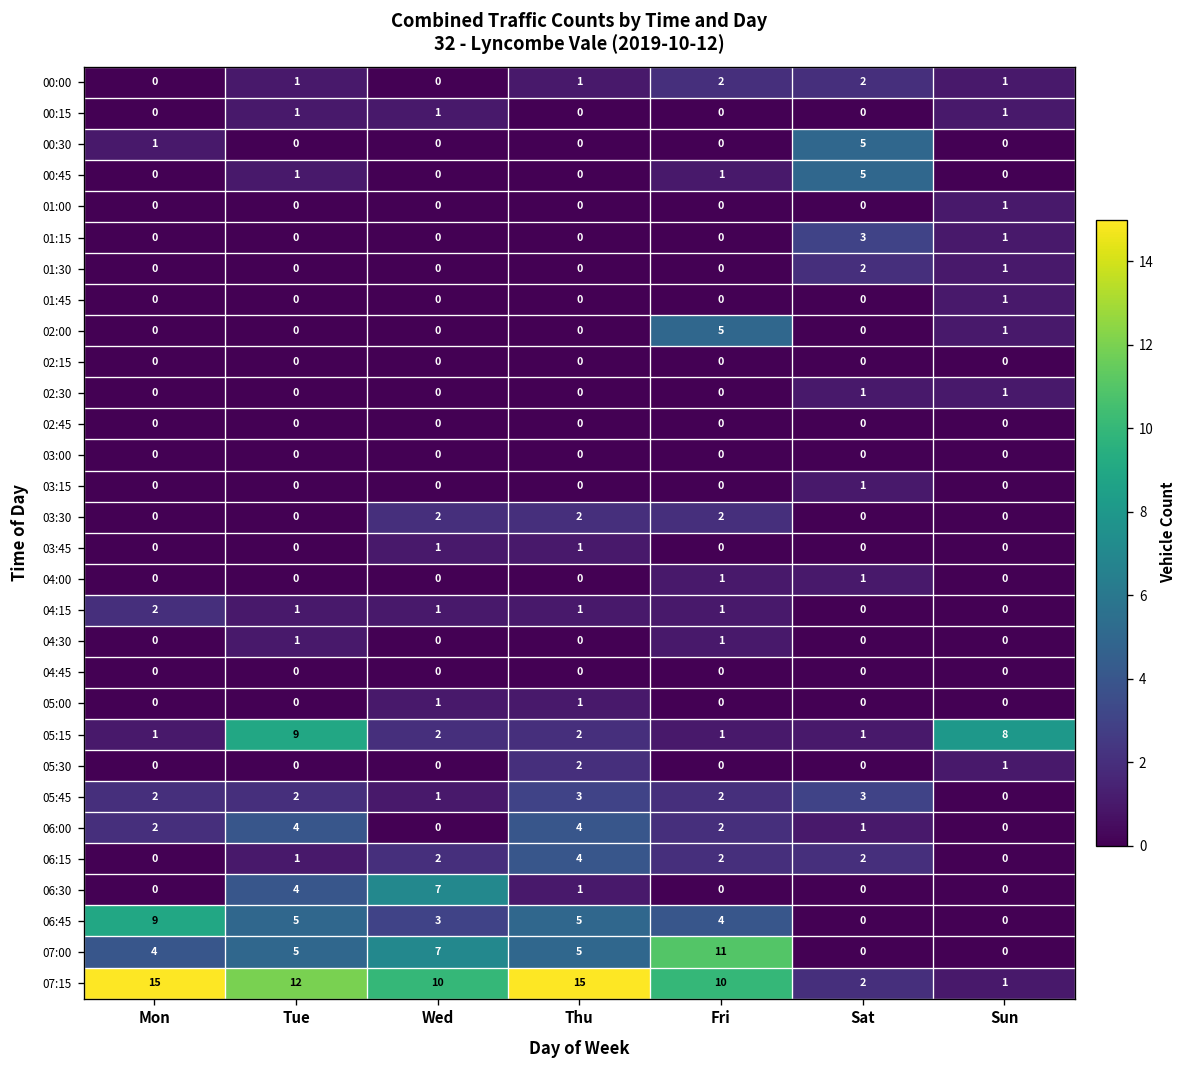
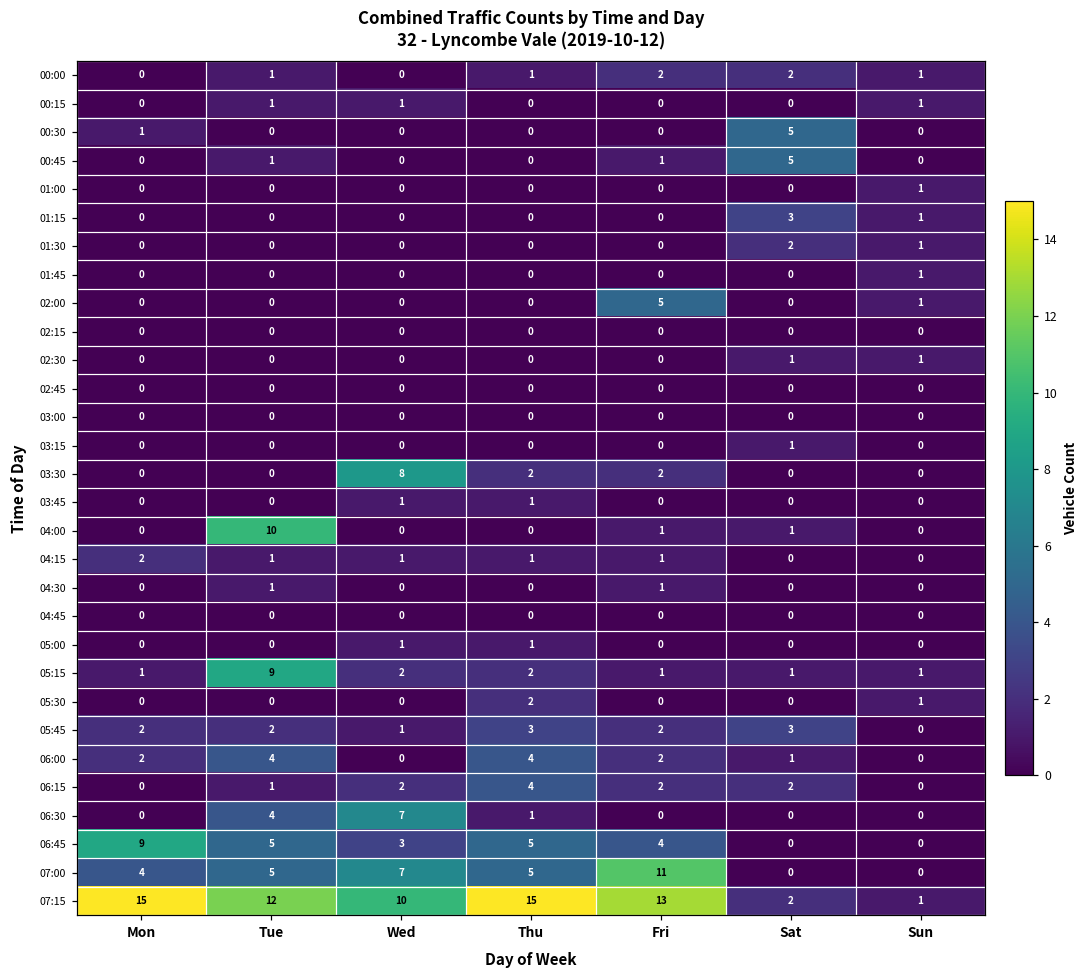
  {
    "03:30": {
      "Mon": 0,
      "Tue": 0,
-     "Wed": 2,
+     "Wed": 8,
      "Thu": 2,
      "Fri": 2,
      "Sat": 0,
      "Sun": 0
    },
    "04:00": {
      "Mon": 0,
-     "Tue": 0,
+     "Tue": 10,
      "Wed": 0,
      "Thu": 0,
      "Fri": 1,
      "Sat": 1,
      "Sun": 0
    },
    "05:15": {
      "Mon": 1,
      "Tue": 9,
      "Wed": 2,
      "Thu": 2,
      "Fri": 1,
      "Sat": 1,
-     "Sun": 8
+     "Sun": 1
    },
    "07:15": {
      "Mon": 15,
      "Tue": 12,
      "Wed": 10,
      "Thu": 15,
-     "Fri": 10,
+     "Fri": 13,
      "Sat": 2,
      "Sun": 1
    }
  }
